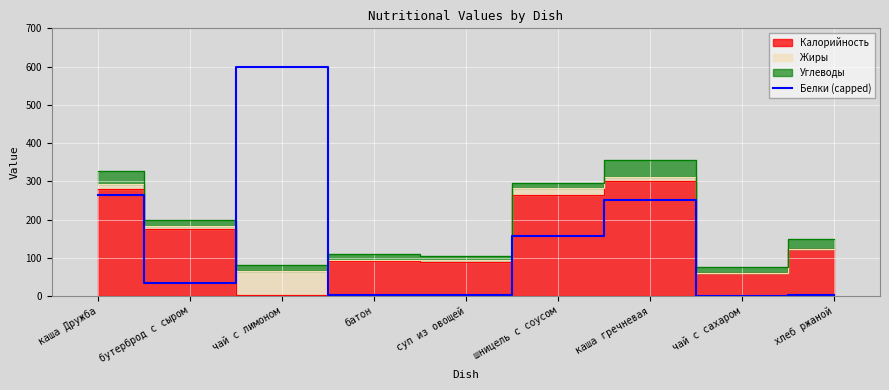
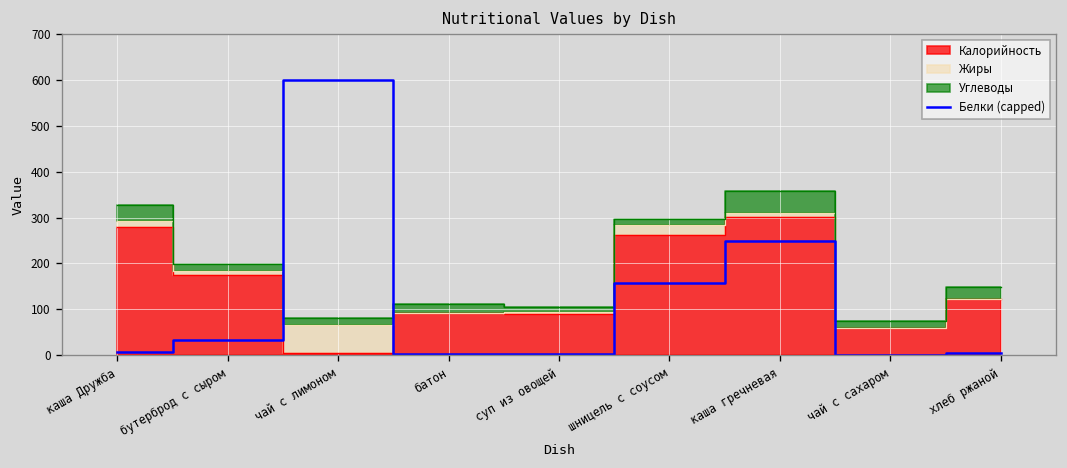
  {
    "Белки (capped)": {
-     "каша Дружба": 260,
+     "каша Дружба": 10,
      "бутерброд с сыром": 30,
      "чай с лимоном": 600,
      "батон": 0,
      "суп из овощей": 0,
      "шницель с соусом": 160,
      "каша гречневая": 250,
      "чай с сахаром": 0,
      "хлеб ржаной": 0
    }
  }
